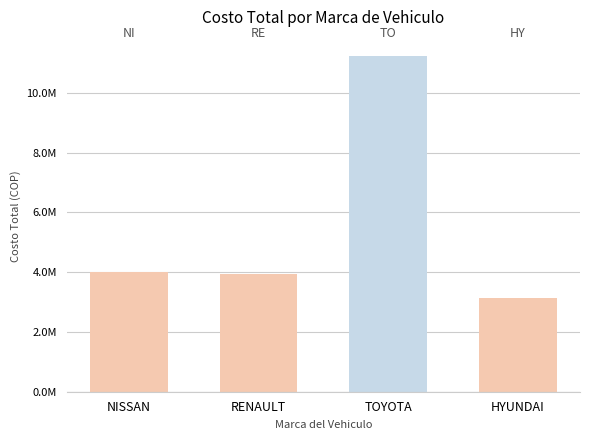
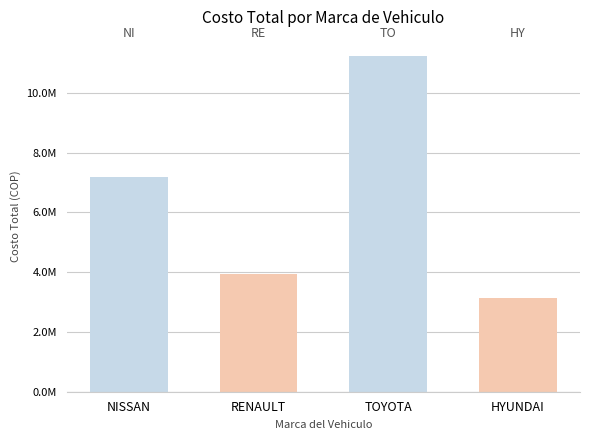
  {
-   "NISSAN": 4000000,
+   "NISSAN": 7200000,
    "RENAULT": 4000000,
    "TOYOTA": 11200000,
    "HYUNDAI": 3100000
  }
